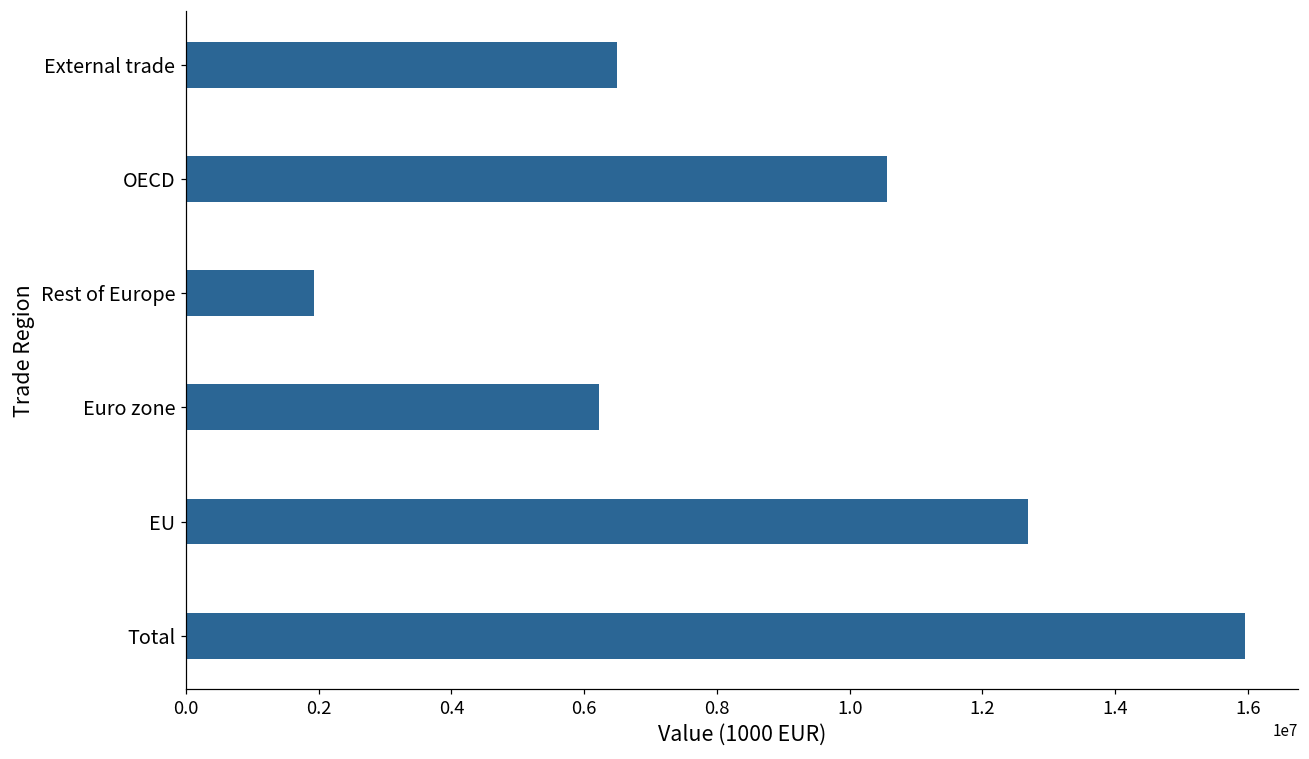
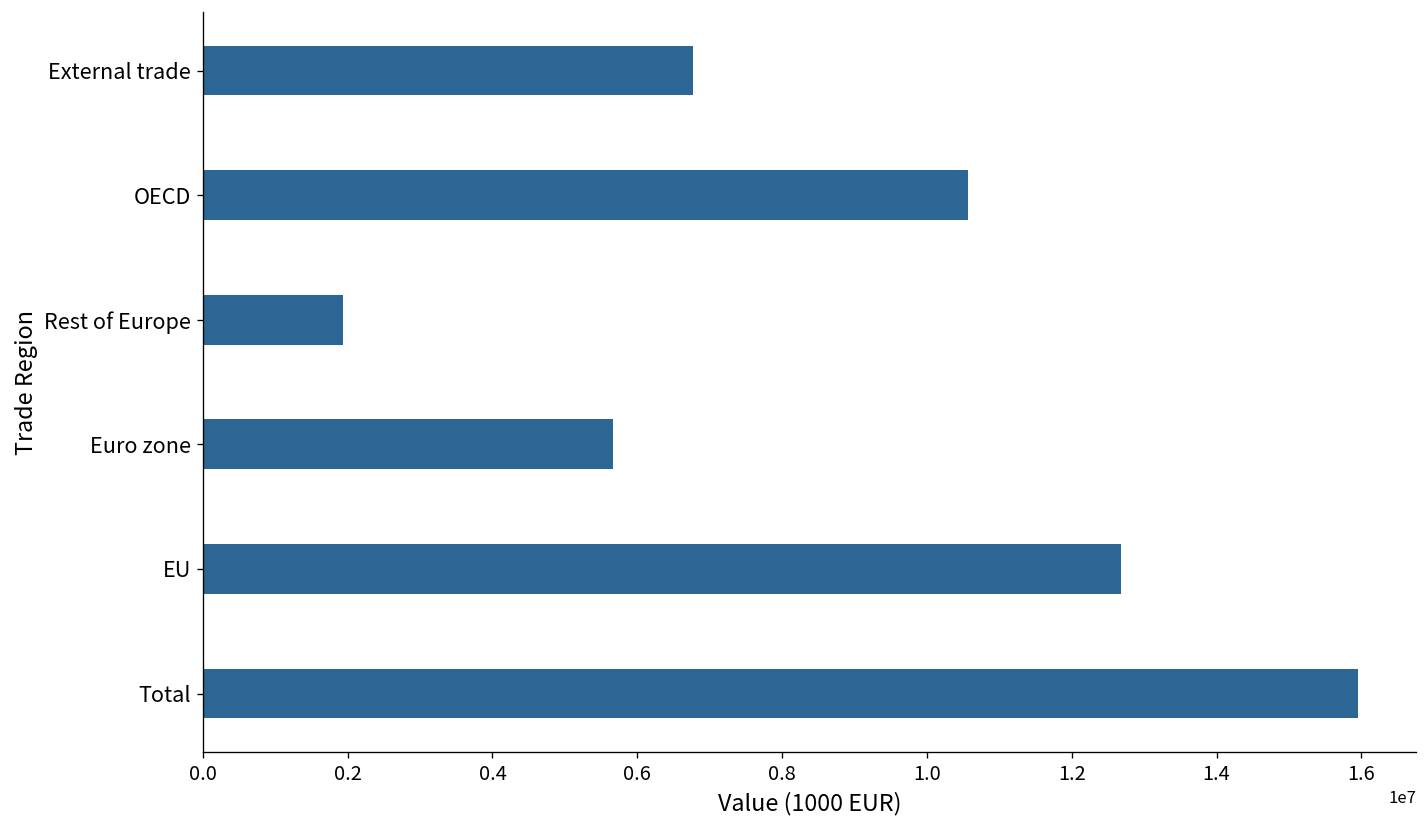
  {
-   "External trade": 6500000,
+   "External trade": 6800000,
    "OECD": 10600000,
    "Rest of Europe": 1900000,
-   "Euro zone": 6200000,
+   "Euro zone": 5700000,
    "EU": 12700000,
    "Total": 16000000
  }
